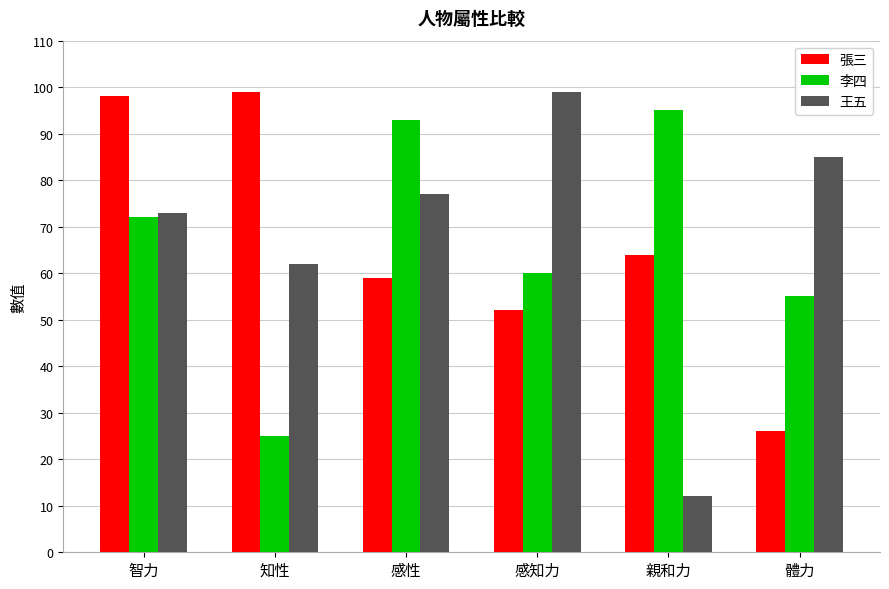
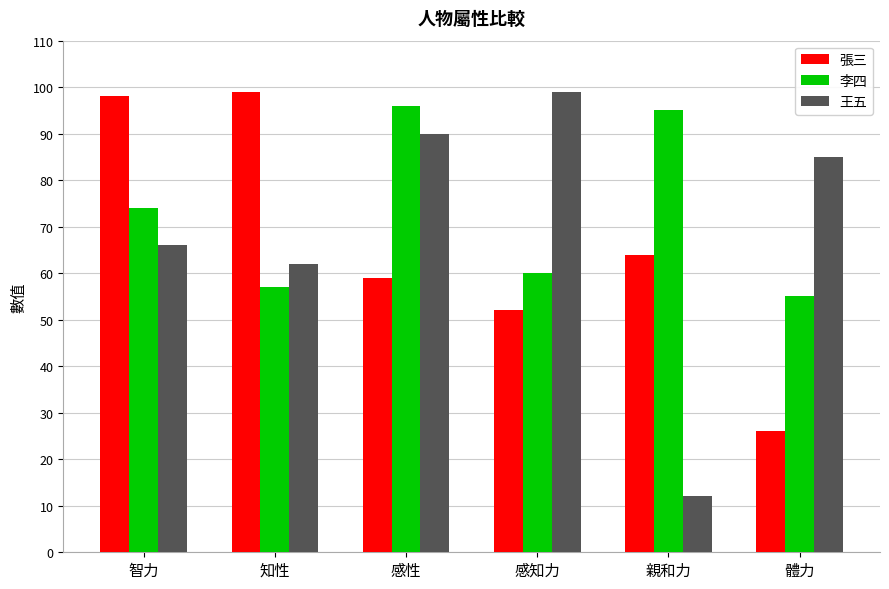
  {
    "張三": {
      "智力": 98,
      "知性": 99,
      "感性": 59,
      "感知力": 52,
      "親和力": 64,
      "體力": 26
    },
    "李四": {
-     "智力": 72,
-     "知性": 25,
-     "感性": 93,
+     "智力": 74,
+     "知性": 57,
+     "感性": 96,
      "感知力": 60,
      "親和力": 95,
      "體力": 55
    },
    "王五": {
-     "智力": 73,
+     "智力": 66,
      "知性": 62,
-     "感性": 77,
+     "感性": 90,
      "感知力": 99,
      "親和力": 12,
      "體力": 85
    }
  }
